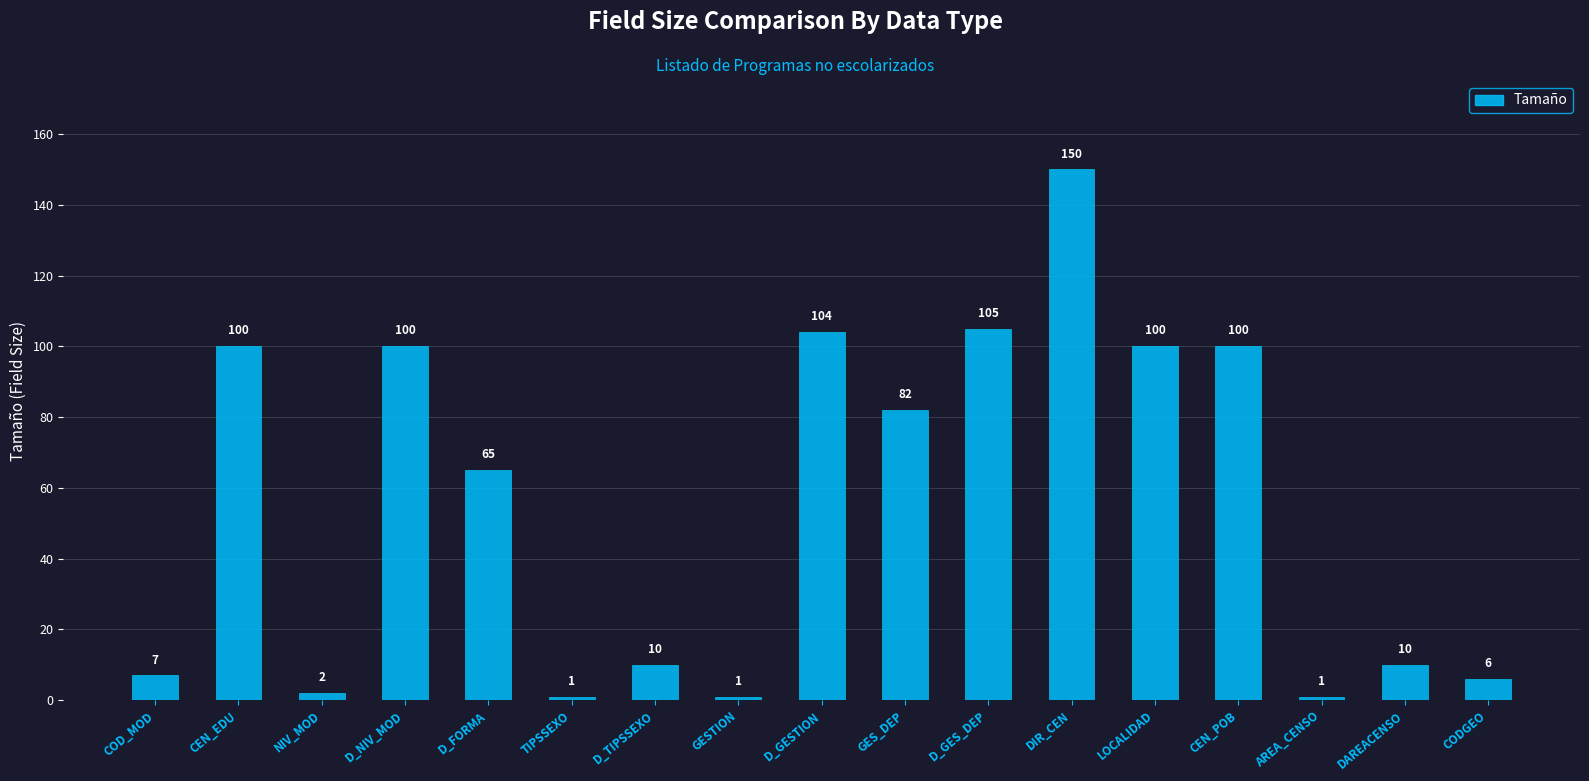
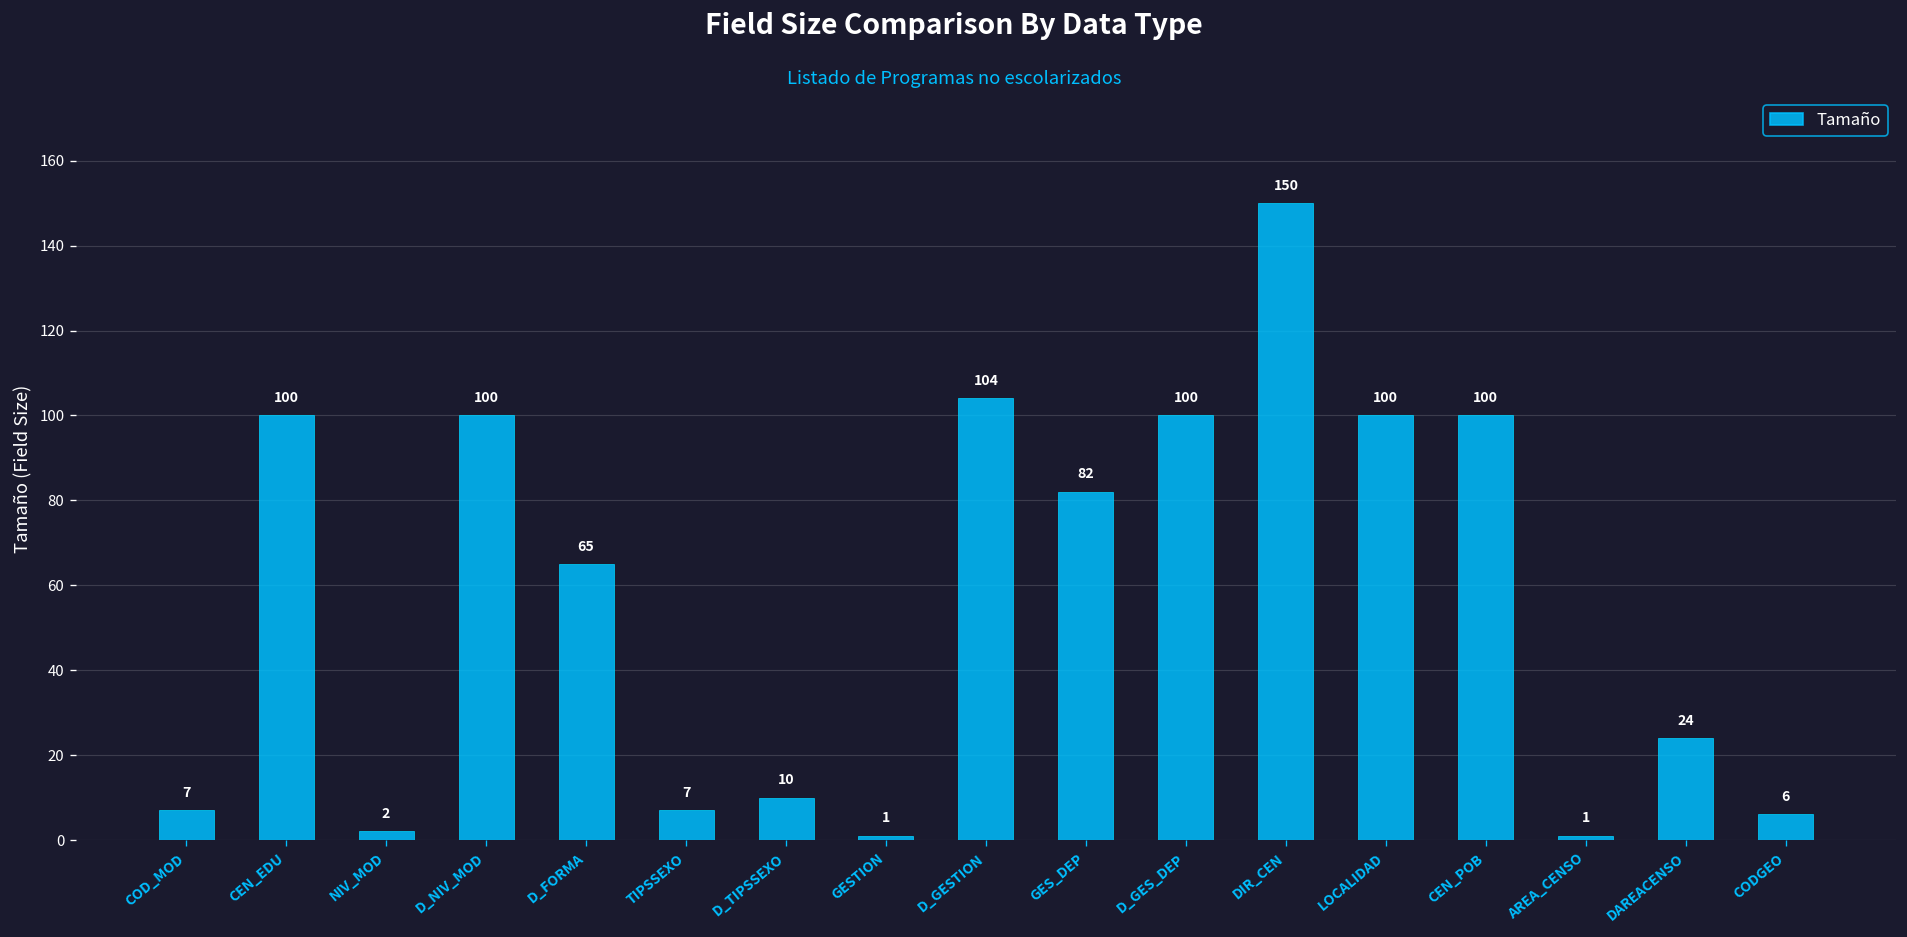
  {
    "COD_MOD": 7,
    "CEN_EDU": 100,
    "NIV_MOD": 2,
    "D_NIV_MOD": 100,
    "D_FORMA": 65,
-   "TIPSSEXO": 1,
+   "TIPSSEXO": 7,
    "D_TIPSSEXO": 10,
    "GESTION": 1,
    "D_GESTION": 104,
    "GES_DEP": 82,
-   "D_GES_DEP": 105,
+   "D_GES_DEP": 100,
    "DIR_CEN": 150,
    "LOCALIDAD": 100,
    "CEN_POB": 100,
    "AREA_CENSO": 1,
-   "DAREACENSO": 10,
+   "DAREACENSO": 24,
    "CODGEO": 6
  }
